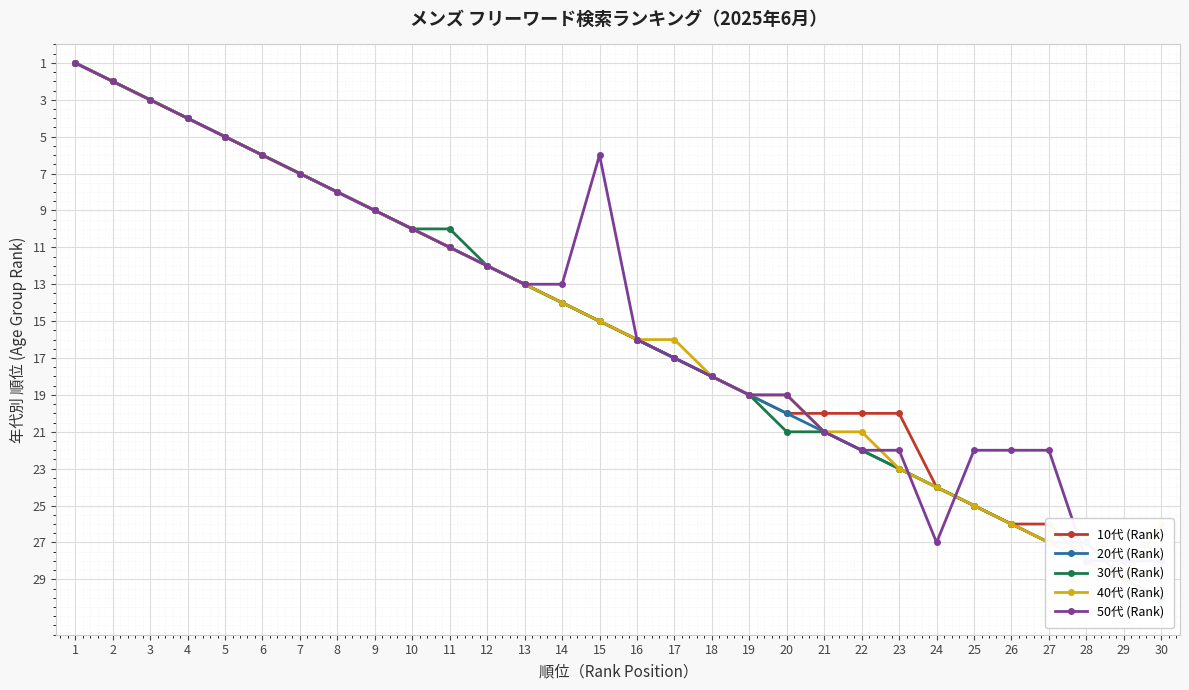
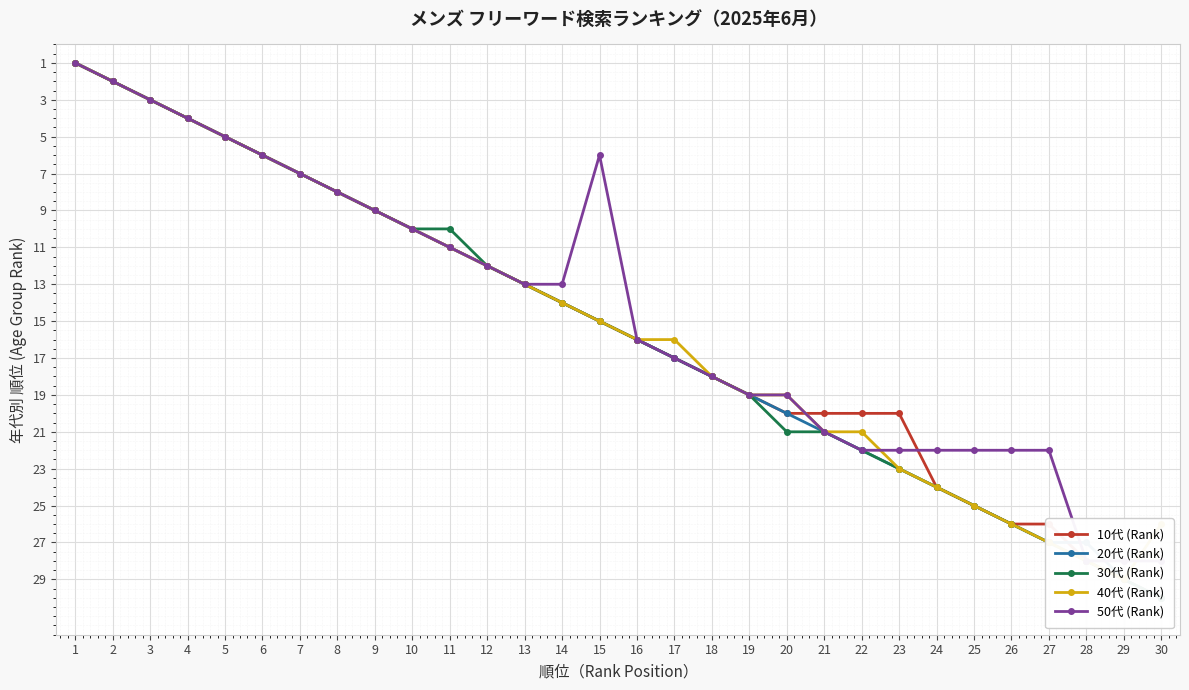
  {
    "10代 (Rank)": {
      "21": 20,
      "22": 20,
      "23": 20
    },
    "30代 (Rank)": {
      "11": 10,
      "20": 21
    },
    "40代 (Rank)": {
      "17": 16,
      "22": 21
    },
    "50代 (Rank)": {
      "14": 13,
      "15": 6,
      "23": 22,
-     "24": 27,
+     "24": 22,
      "25": 22,
      "26": 22,
      "27": 22
    }
  }
